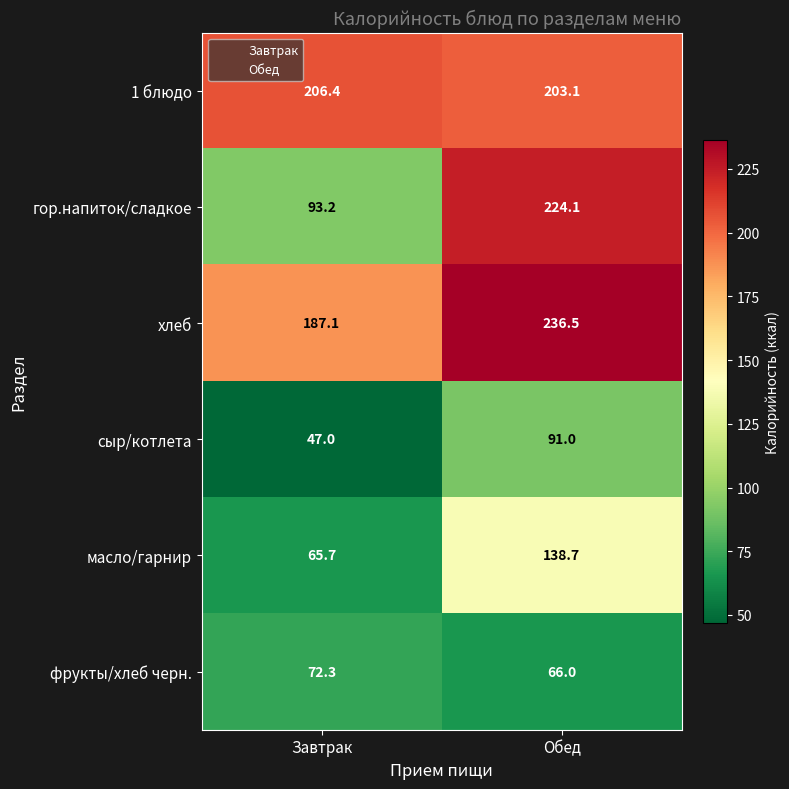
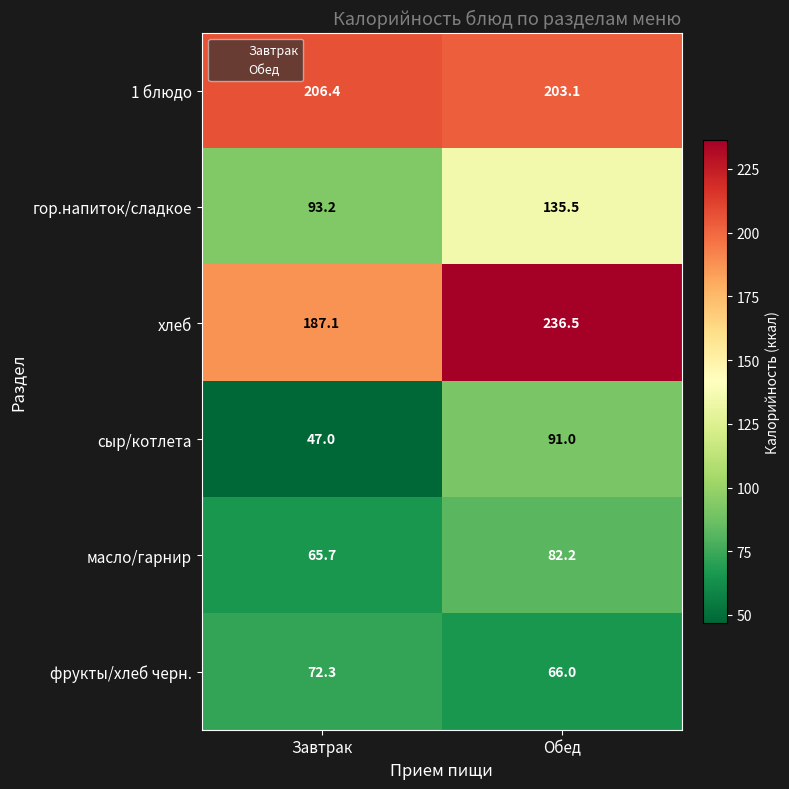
  {
    "гор.напиток/сладкое": {
-     "Обед": 224.1
+     "Обед": 135.5
    },
    "масло/гарнир": {
-     "Обед": 138.7
+     "Обед": 82.2
    }
  }
